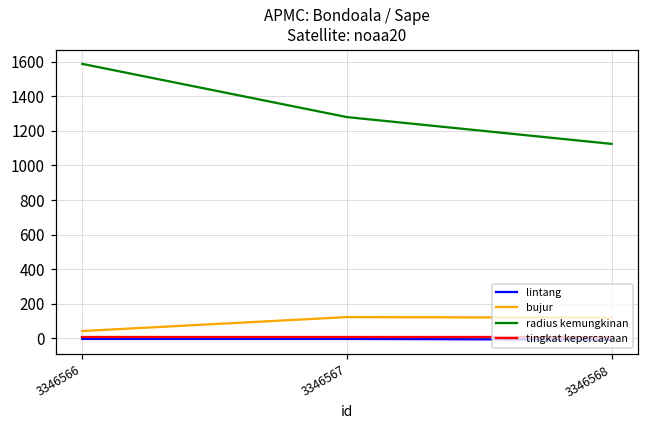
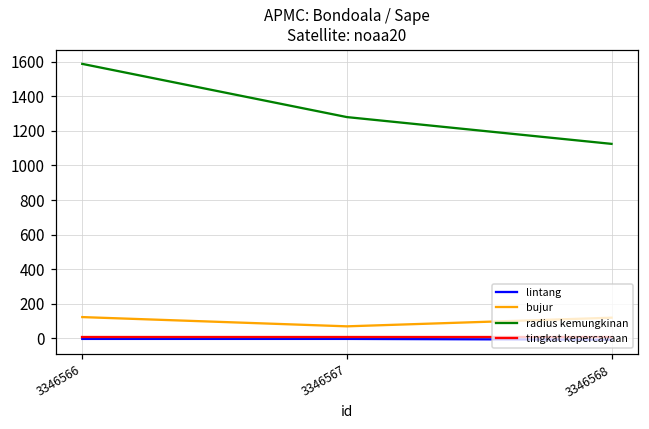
  {
    "bujur": {
-     "3346566": 40,
-     "3346567": 120
+     "3346566": 120,
+     "3346567": 70
    },
    "radius kemungkinan": {
      "3346566": 1590,
      "3346567": 1280,
      "3346568": 1130
    }
  }
